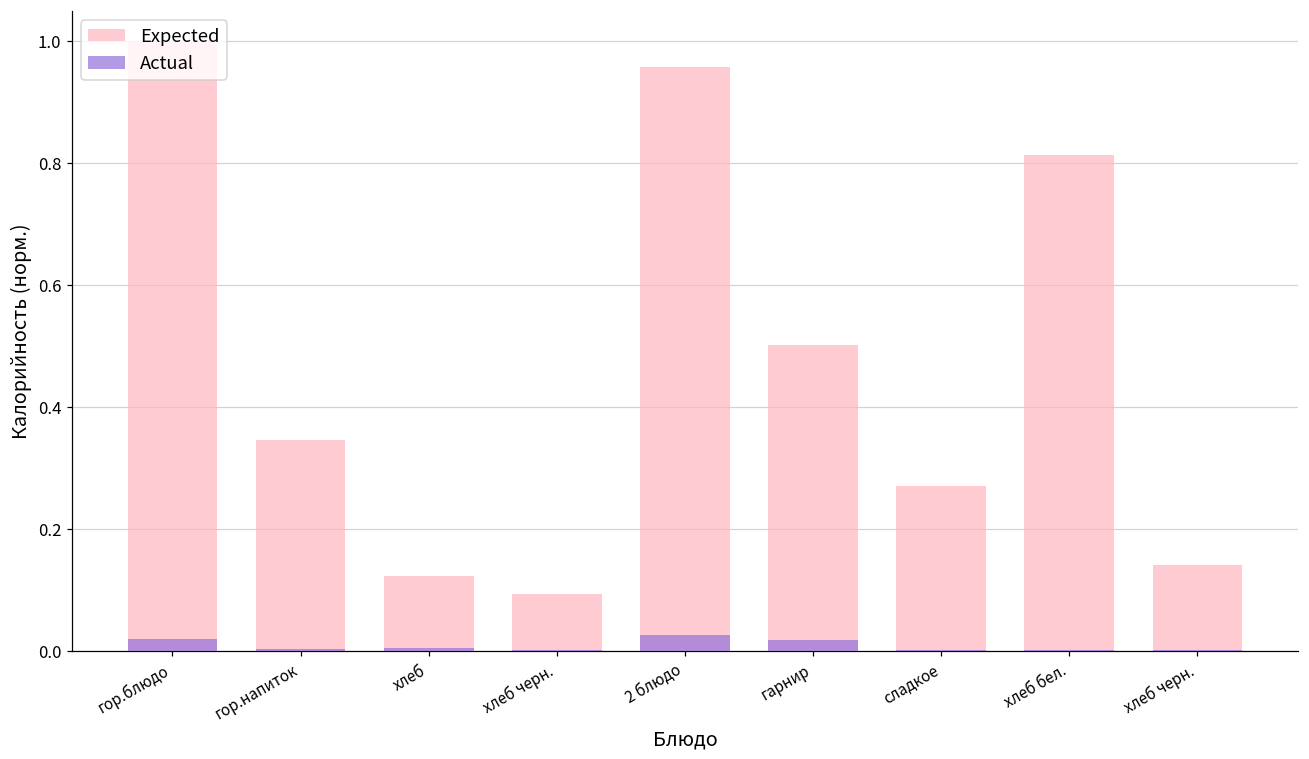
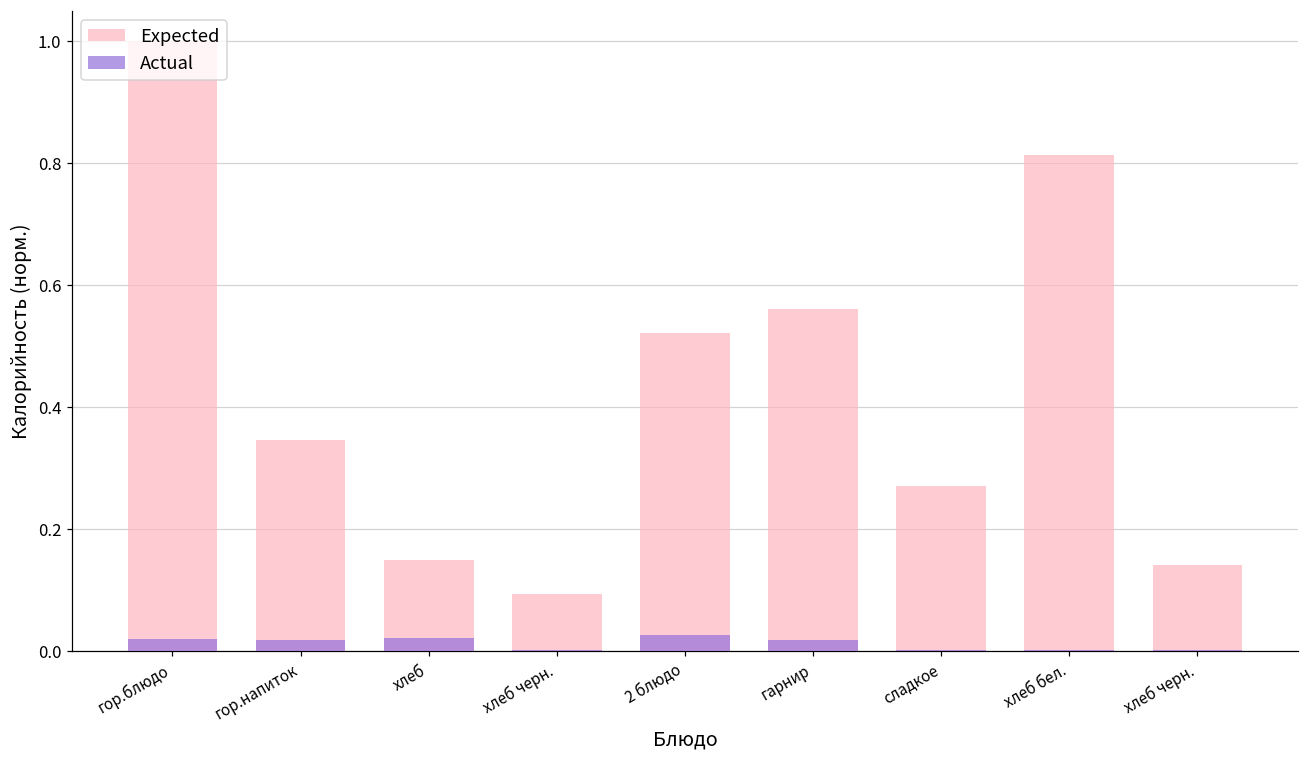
  {
    "Expected": {
      "гор.напиток": 0.35,
-     "хлеб": 0.12,
-     "2 блюдо": 0.96,
-     "гарнир": 0.50,
+     "хлеб": 0.15,
+     "2 блюдо": 0.52,
+     "гарнир": 0.56,
      "сладкое": 0.27,
      "хлеб бел.": 0.81
    },
    "Actual": {
-     "гор.напиток": 0.00,
-     "хлеб": 0.01
+     "гор.напиток": 0.02,
+     "хлеб": 0.02
    }
  }
